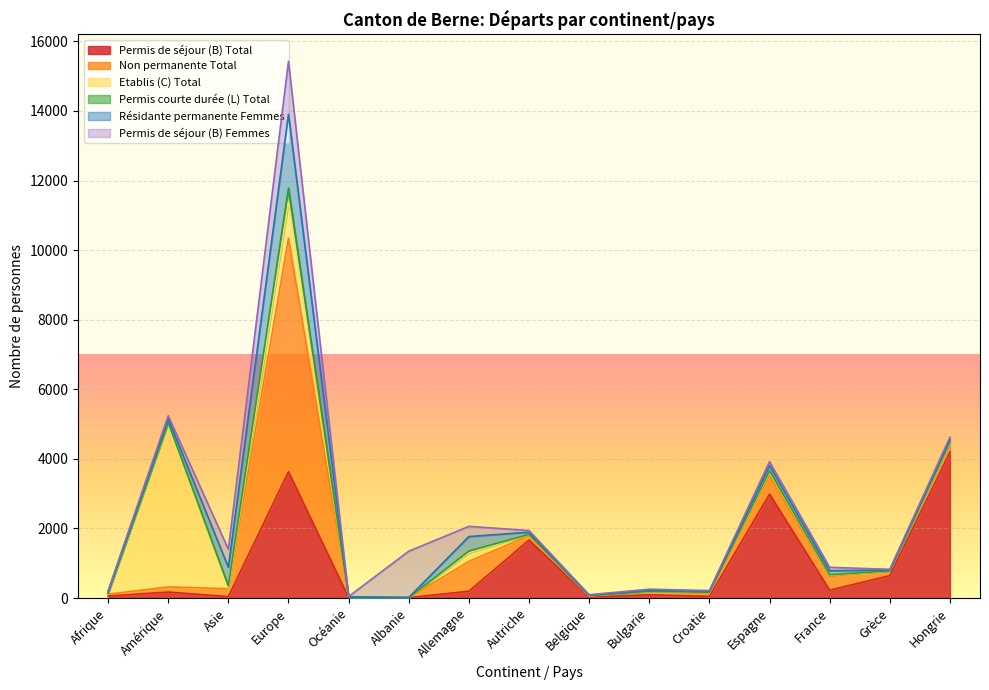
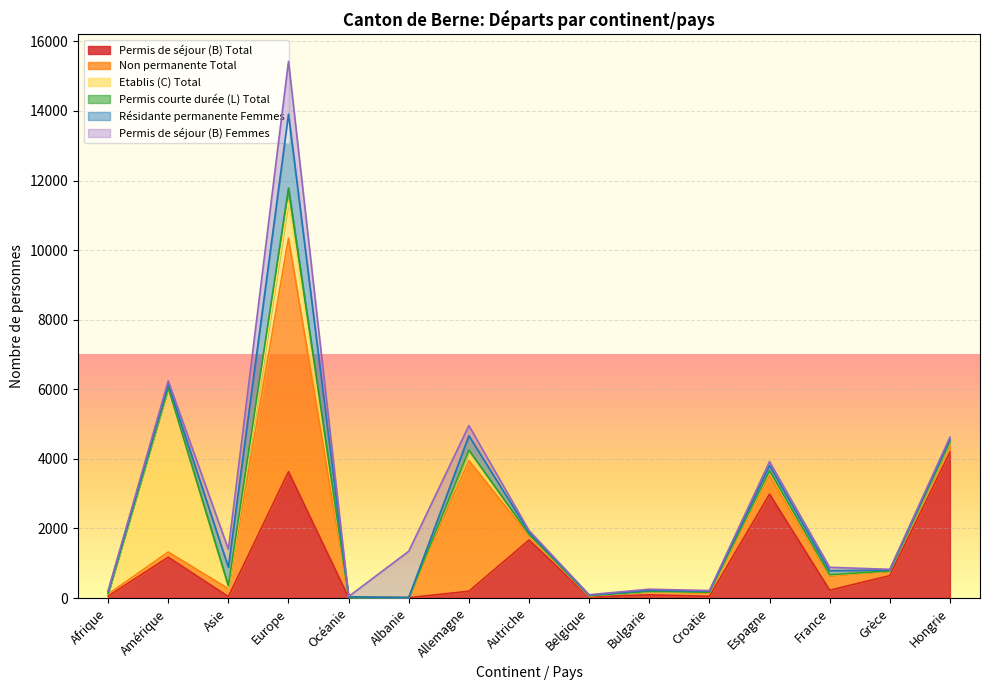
  {
    "Permis de séjour (B) Total": {
-     "Amérique": 200,
+     "Amérique": 1200,
      "Asie": 0,
      "Europe": 3600,
      "Allemagne": 200,
      "Autriche": 1700,
      "Bulgarie": 100,
      "Croatie": 100,
      "Espagne": 3000,
      "France": 200,
      "Grèce": 600,
      "Hongrie": 4200
    },
    "Non permanente Total": {
      "Amérique": 100,
      "Europe": 6700,
-     "Allemagne": 900,
+     "Allemagne": 3800,
      "Espagne": 500
    },
    "Etablis (C) Total": {
      "Europe": 1100
    },
    "Permis courte durée (L) Total": {
      "Europe": 400
    },
    "Résidante permanente Femmes": {
      "Amérique": 100,
      "Asie": 500,
      "Allemagne": 400,
      "Espagne": 200,
      "France": 100
    },
    "Permis de séjour (B) Femmes": {
      "Amérique": 100,
      "Asie": 500,
      "Albanie": 1300,
      "Allemagne": 300,
      "Espagne": 100,
      "France": 100
    }
  }
